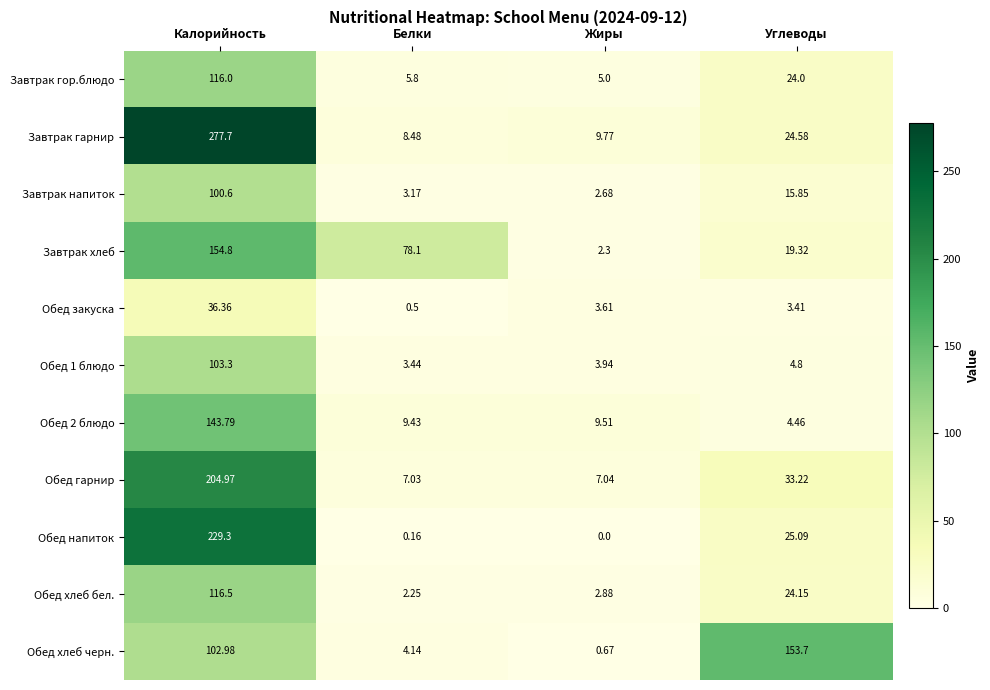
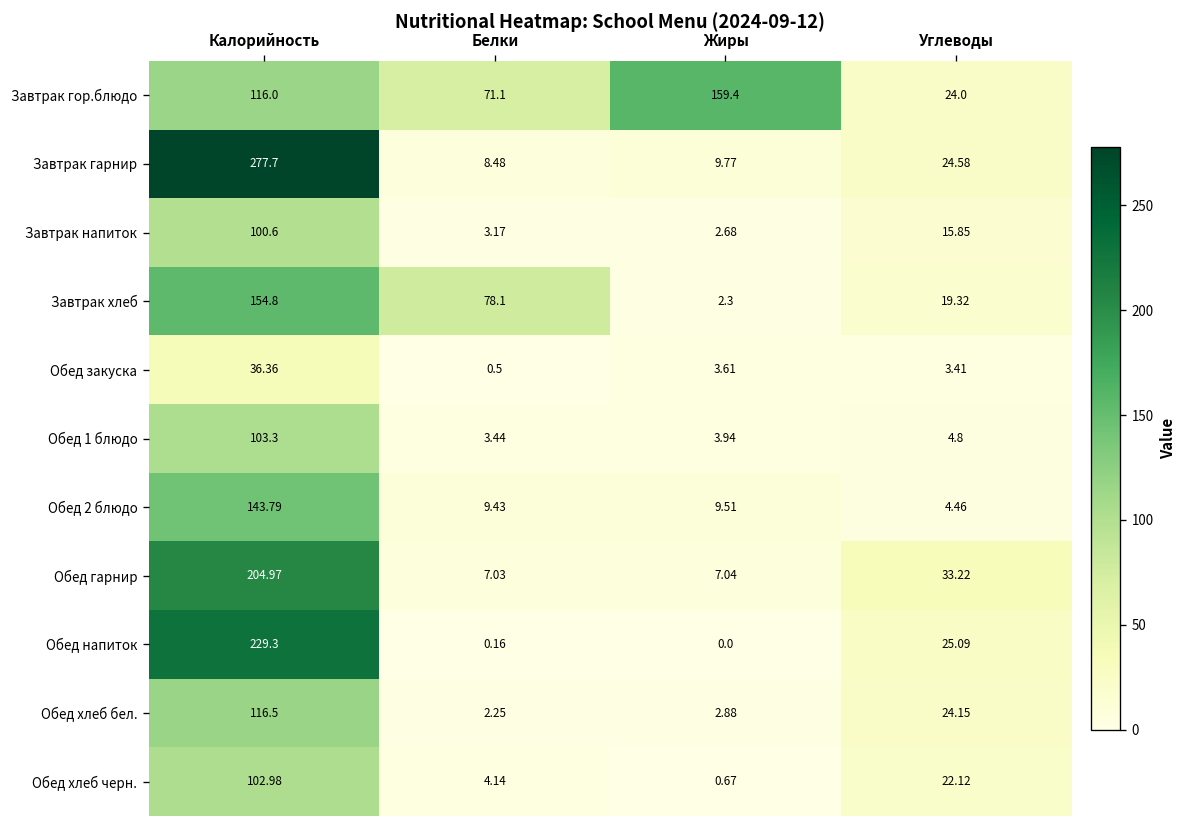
  {
    "Завтрак гор.блюдо": {
      "Калорийность": 116.0,
-     "Белки": 5.8,
-     "Жиры": 5.0,
+     "Белки": 71.1,
+     "Жиры": 159.4,
      "Углеводы": 24.0
    },
    "Завтрак гарнир": {
      "Калорийность": 277.7,
      "Белки": 8.48,
      "Жиры": 9.77,
      "Углеводы": 24.58
    },
    "Завтрак напиток": {
      "Калорийность": 100.6,
      "Белки": 3.17,
      "Жиры": 2.68,
      "Углеводы": 15.85
    },
    "Завтрак хлеб": {
      "Калорийность": 154.8,
      "Белки": 78.1,
      "Жиры": 2.3,
      "Углеводы": 19.32
    },
    "Обед закуска": {
      "Калорийность": 36.36,
      "Белки": 0.5,
      "Жиры": 3.61,
      "Углеводы": 3.41
    },
    "Обед 1 блюдо": {
      "Калорийность": 103.3,
      "Белки": 3.44,
      "Жиры": 3.94,
      "Углеводы": 4.8
    },
    "Обед 2 блюдо": {
      "Калорийность": 143.79,
      "Белки": 9.43,
      "Жиры": 9.51,
      "Углеводы": 4.46
    },
    "Обед гарнир": {
      "Калорийность": 204.97,
      "Белки": 7.03,
      "Жиры": 7.04,
      "Углеводы": 33.22
    },
    "Обед напиток": {
      "Калорийность": 229.3,
      "Белки": 0.16,
      "Жиры": 0.0,
      "Углеводы": 25.09
    },
    "Обед хлеб бел.": {
      "Калорийность": 116.5,
      "Белки": 2.25,
      "Жиры": 2.88,
      "Углеводы": 24.15
    },
    "Обед хлеб черн.": {
      "Калорийность": 102.98,
      "Белки": 4.14,
      "Жиры": 0.67,
-     "Углеводы": 153.7
+     "Углеводы": 22.12
    }
  }
